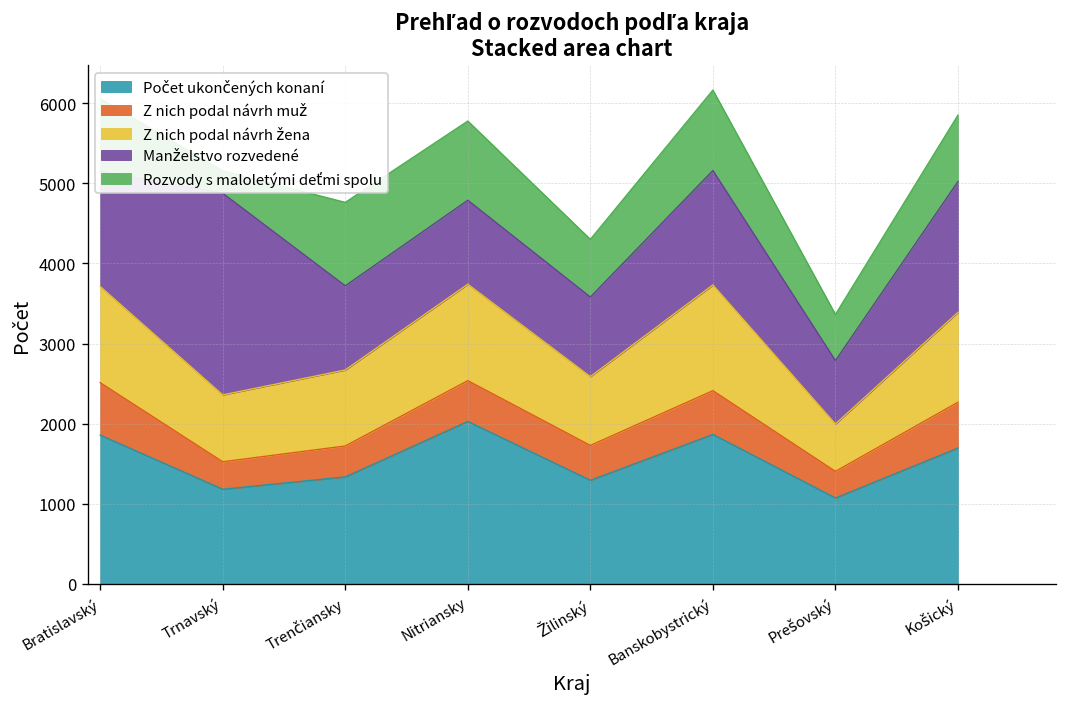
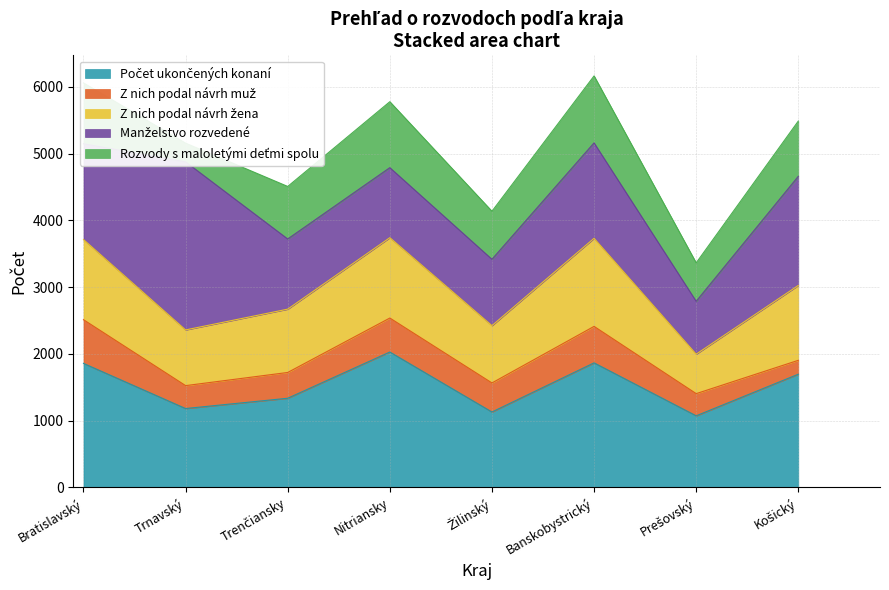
  {
    "Počet ukončených konaní": {
      "Bratislavský": 1900,
      "Trnavský": 1200,
      "Trenčiansky": 1300,
      "Nitriansky": 2000,
-     "Žilinský": 1300,
+     "Žilinský": 1100,
      "Banskobystrický": 1900,
      "Prešovský": 1100,
      "Košický": 1700
    },
    "Z nich podal návrh muž": {
      "Bratislavský": 700,
      "Trnavský": 300,
      "Trenčiansky": 400,
      "Nitriansky": 500,
      "Žilinský": 400,
      "Banskobystrický": 500,
      "Prešovský": 300,
-     "Košický": 600
+     "Košický": 200
    },
    "Z nich podal návrh žena": {
      "Bratislavský": 1200,
      "Trnavský": 800,
      "Trenčiansky": 900,
      "Nitriansky": 1200,
      "Žilinský": 900,
      "Banskobystrický": 1300,
      "Prešovský": 600,
      "Košický": 1100
    },
    "Manželstvo rozvedené": {
      "Trenčiansky": 1100,
      "Nitriansky": 1000,
      "Žilinský": 1000,
      "Banskobystrický": 1400,
      "Prešovský": 800,
      "Košický": 1600
    },
    "Rozvody s maloletými deťmi spolu": {
-     "Trenčiansky": 1000,
+     "Trenčiansky": 800,
      "Nitriansky": 1000,
      "Žilinský": 700,
      "Banskobystrický": 1000,
      "Prešovský": 600,
      "Košický": 800
    }
  }
